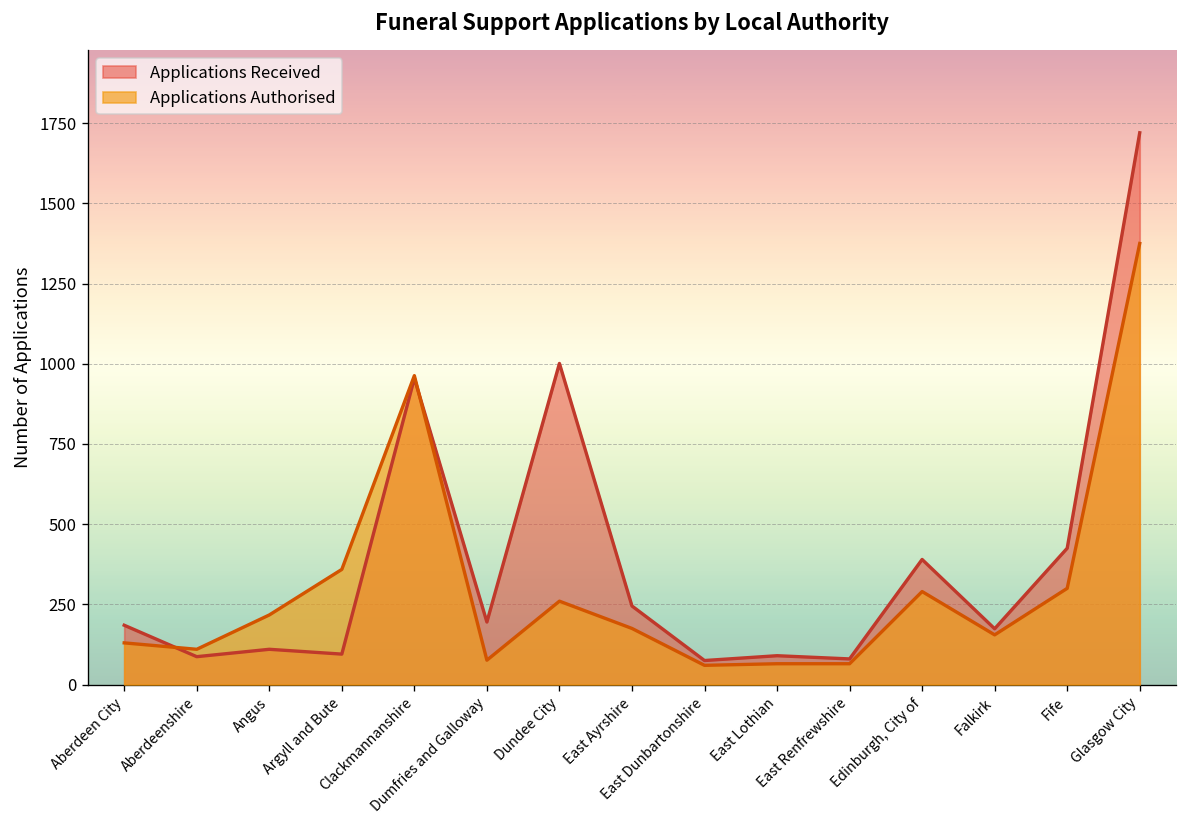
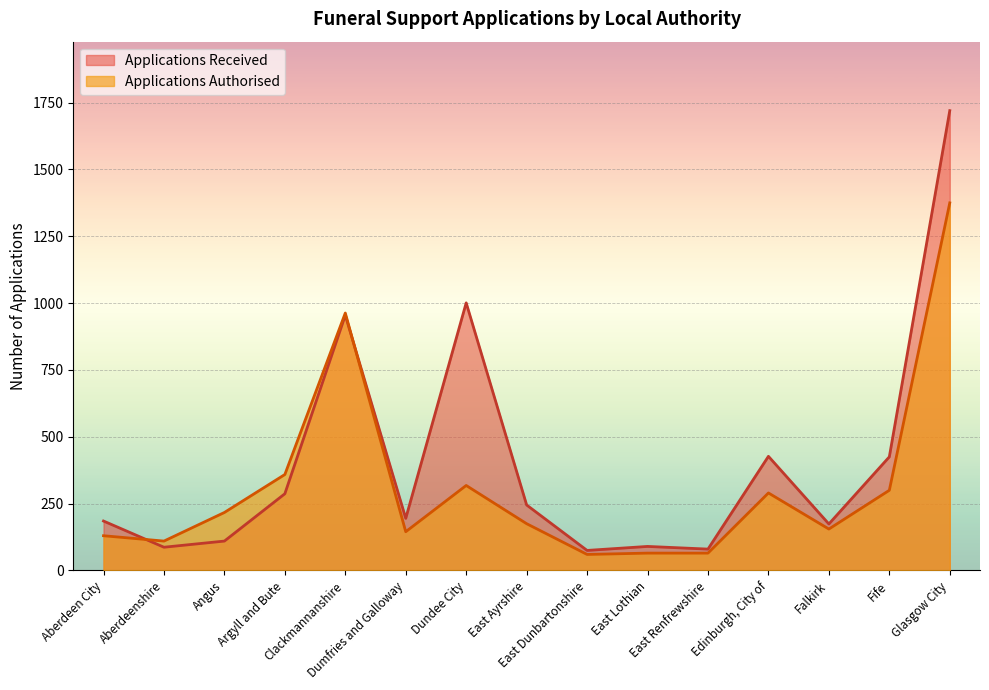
  {
    "Applications Received": {
      "Aberdeen City": 190,
      "Aberdeenshire": 90,
      "Angus": 110,
-     "Argyll and Bute": 100,
+     "Argyll and Bute": 290,
      "Dumfries and Galloway": 200,
      "Dundee City": 1000,
      "East Ayrshire": 250,
      "East Dunbartonshire": 80,
      "East Lothian": 90,
      "East Renfrewshire": 80,
-     "Edinburgh, City of": 390,
+     "Edinburgh, City of": 430,
      "Falkirk": 170,
      "Fife": 430,
      "Glasgow City": 1720
    },
    "Applications Authorised": {
      "Aberdeen City": 130,
      "Aberdeenshire": 110,
      "Angus": 220,
      "Argyll and Bute": 360,
-     "Dumfries and Galloway": 80,
-     "Dundee City": 260,
+     "Dumfries and Galloway": 150,
+     "Dundee City": 320,
      "East Ayrshire": 180,
      "East Dunbartonshire": 60,
      "East Lothian": 70,
      "East Renfrewshire": 70,
      "Edinburgh, City of": 290,
      "Falkirk": 160,
      "Fife": 300,
      "Glasgow City": 1380
    }
  }
